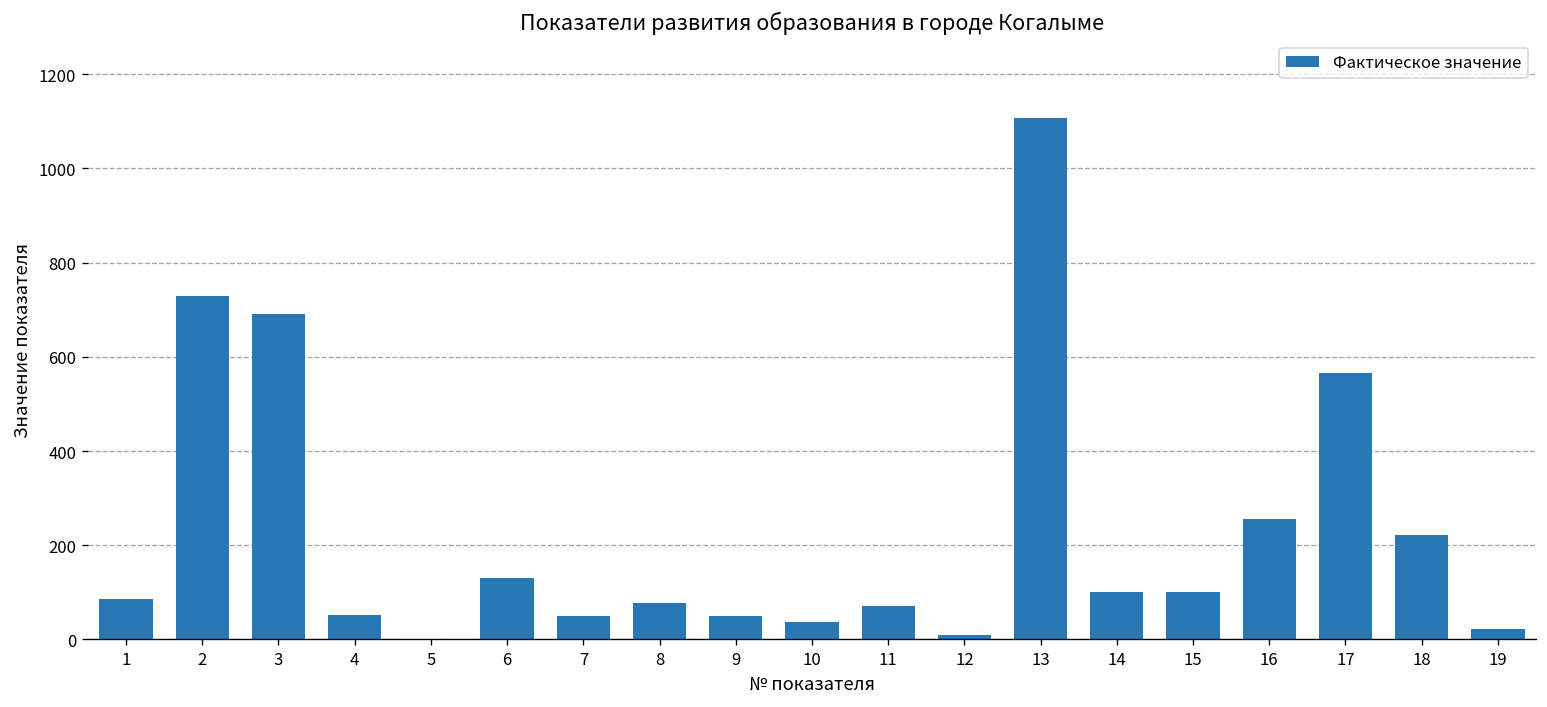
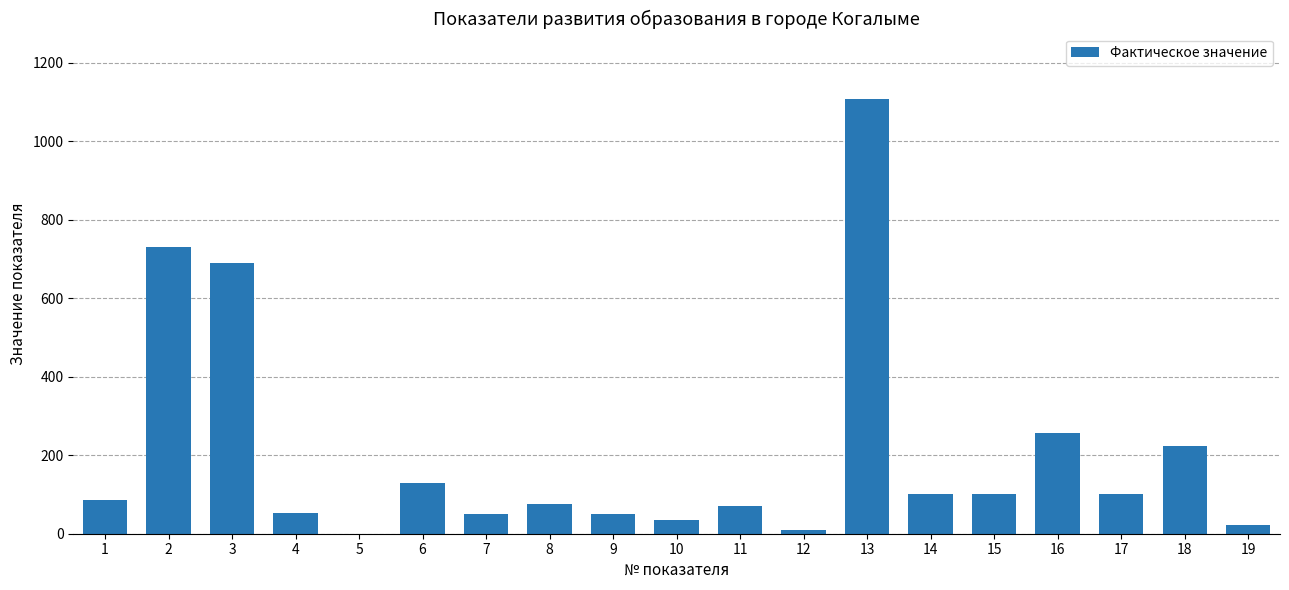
  {
    "1": 90,
    "2": 730,
    "3": 690,
    "4": 50,
    "5": 0,
    "6": 130,
    "7": 50,
    "8": 80,
    "9": 50,
    "10": 40,
    "11": 70,
    "12": 10,
    "13": 1110,
    "14": 100,
    "15": 100,
    "16": 260,
-   "17": 570,
+   "17": 100,
    "18": 220,
    "19": 20
  }
